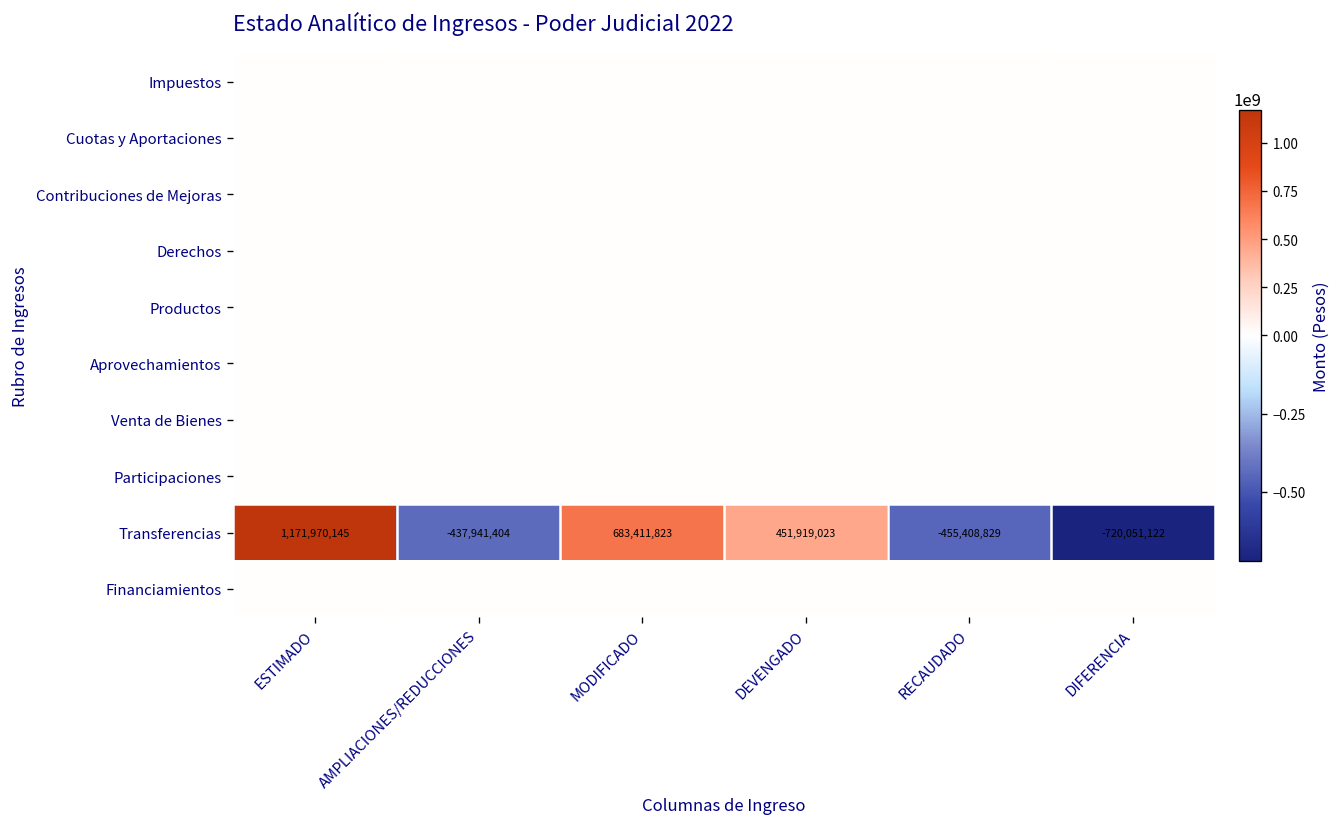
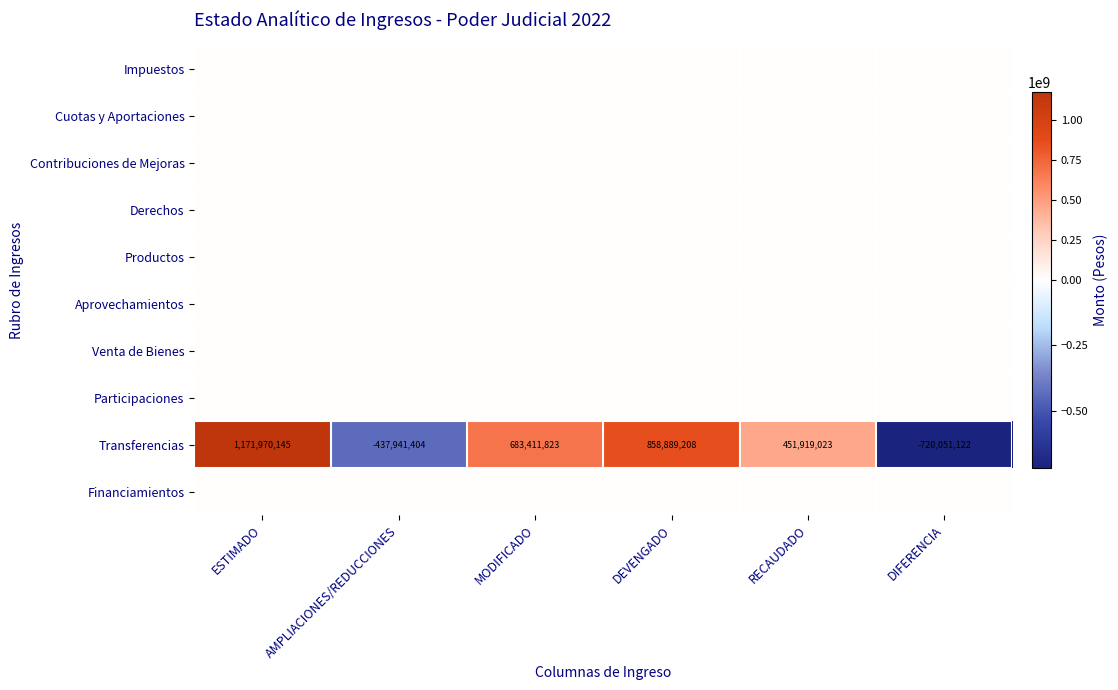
  {
    "Transferencias": {
      "ESTIMADO": "1,171,970,145",
      "AMPLIACIONES/REDUCCIONES": "-437,941,404",
      "MODIFICADO": "683,411,823",
-     "DEVENGADO": "451,919,023",
-     "RECAUDADO": "-455,408,829",
+     "DEVENGADO": "858,889,208",
+     "RECAUDADO": "451,919,023",
      "DIFERENCIA": "-720,051,122"
    }
  }
